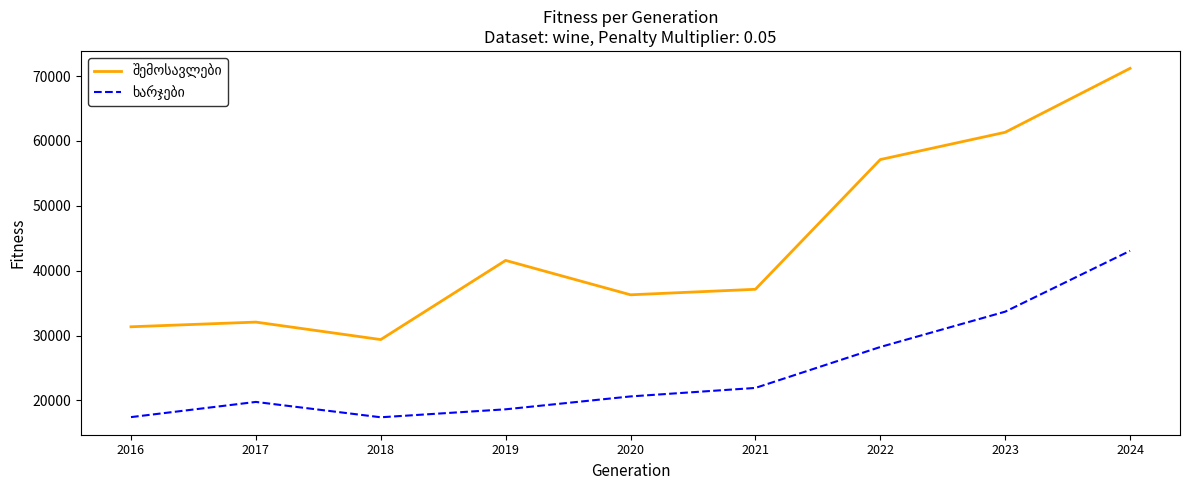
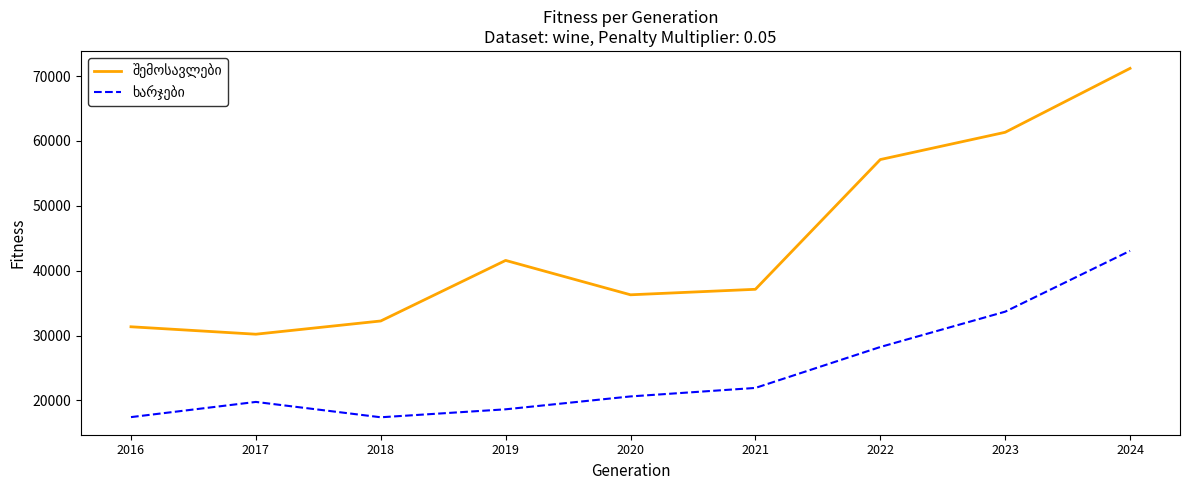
  {
    "შემოსავლები": {
      "2016": 31000,
-     "2017": 32000,
-     "2018": 29000,
+     "2017": 30000,
+     "2018": 32000,
      "2019": 42000,
      "2020": 36000,
      "2021": 37000,
      "2022": 57000,
      "2023": 61000,
      "2024": 71000
    },
    "ხარჯები": {
      "2016": 17000,
      "2017": 20000,
      "2018": 17000,
      "2019": 19000,
      "2020": 21000,
      "2021": 22000,
      "2022": 28000,
      "2023": 34000,
      "2024": 43000
    }
  }
